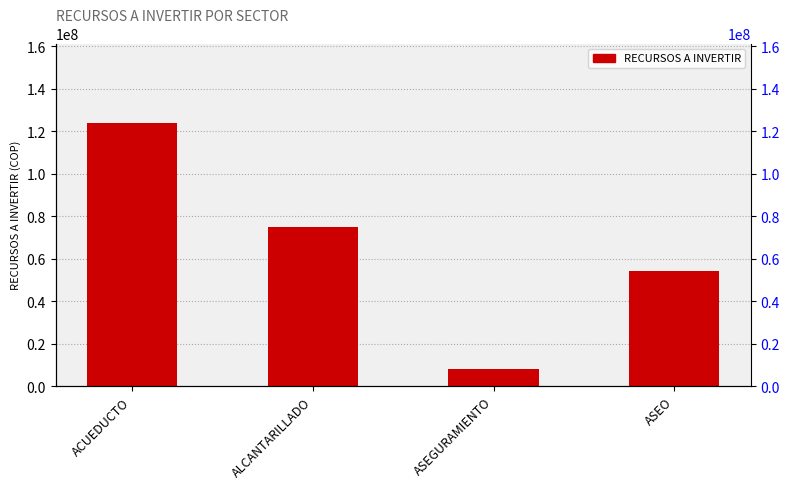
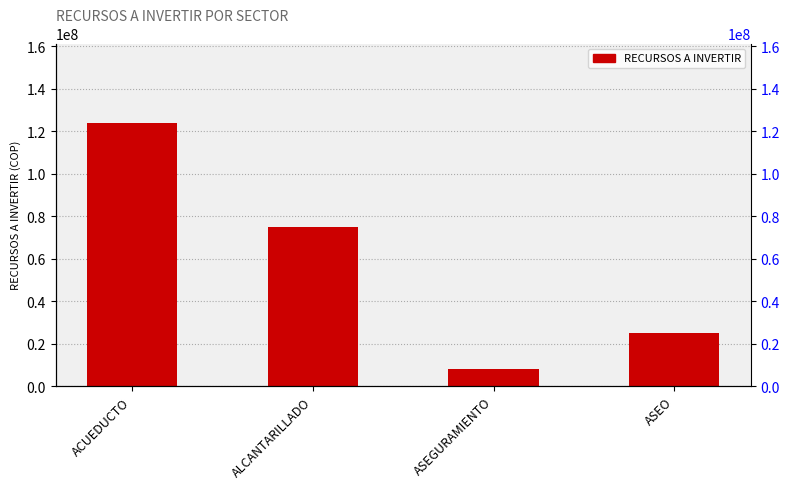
  {
    "ACUEDUCTO": 124000000,
    "ALCANTARILLADO": 75000000,
    "ASEGURAMIENTO": 8000000,
-   "ASEO": 54000000
+   "ASEO": 25000000
  }
